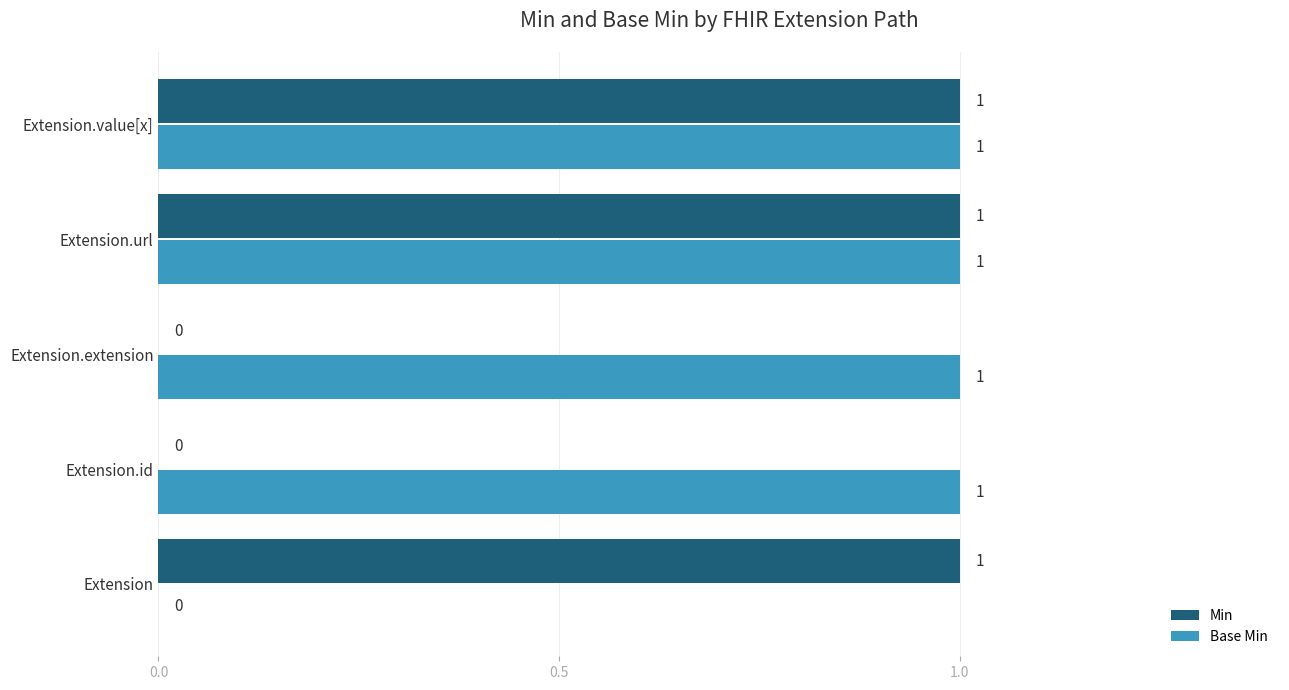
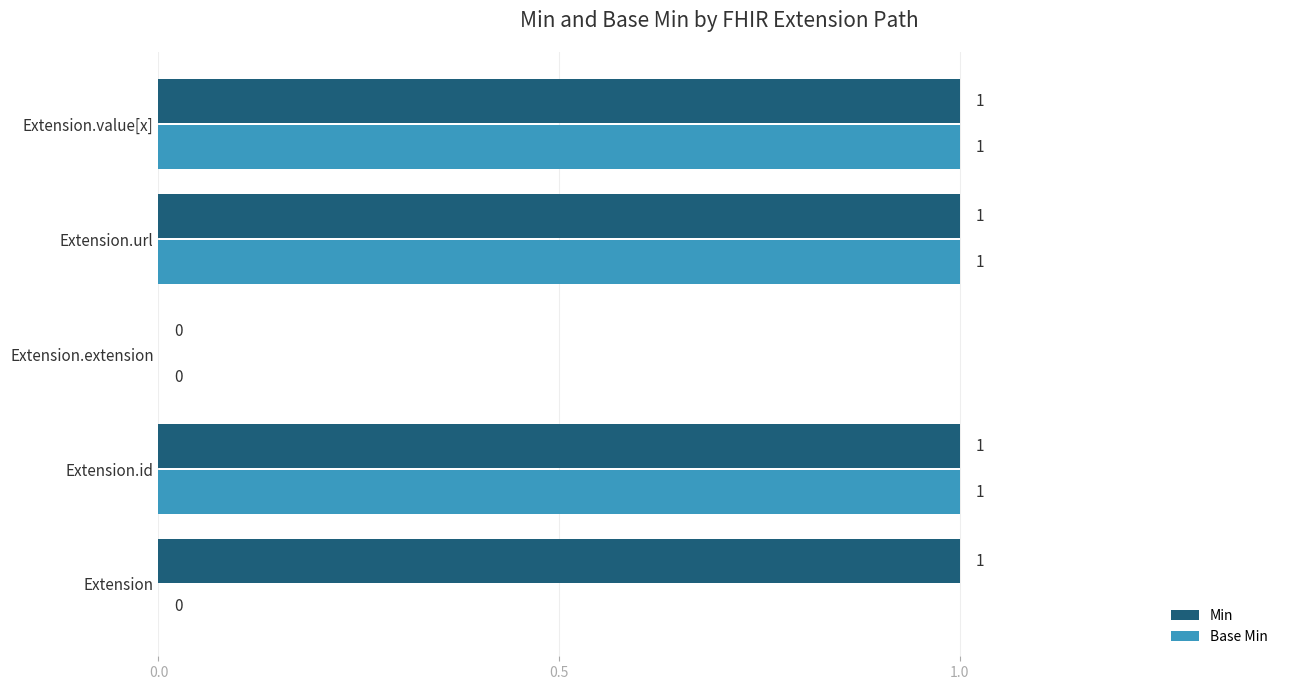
  {
    "Min": {
      "Extension.value[x]": 1,
      "Extension.url": 1,
      "Extension.extension": 0,
-     "Extension.id": 0,
+     "Extension.id": 1,
      "Extension": 1
    },
    "Base Min": {
      "Extension.value[x]": 1,
      "Extension.url": 1,
-     "Extension.extension": 1,
+     "Extension.extension": 0,
      "Extension.id": 1,
      "Extension": 0
    }
  }
